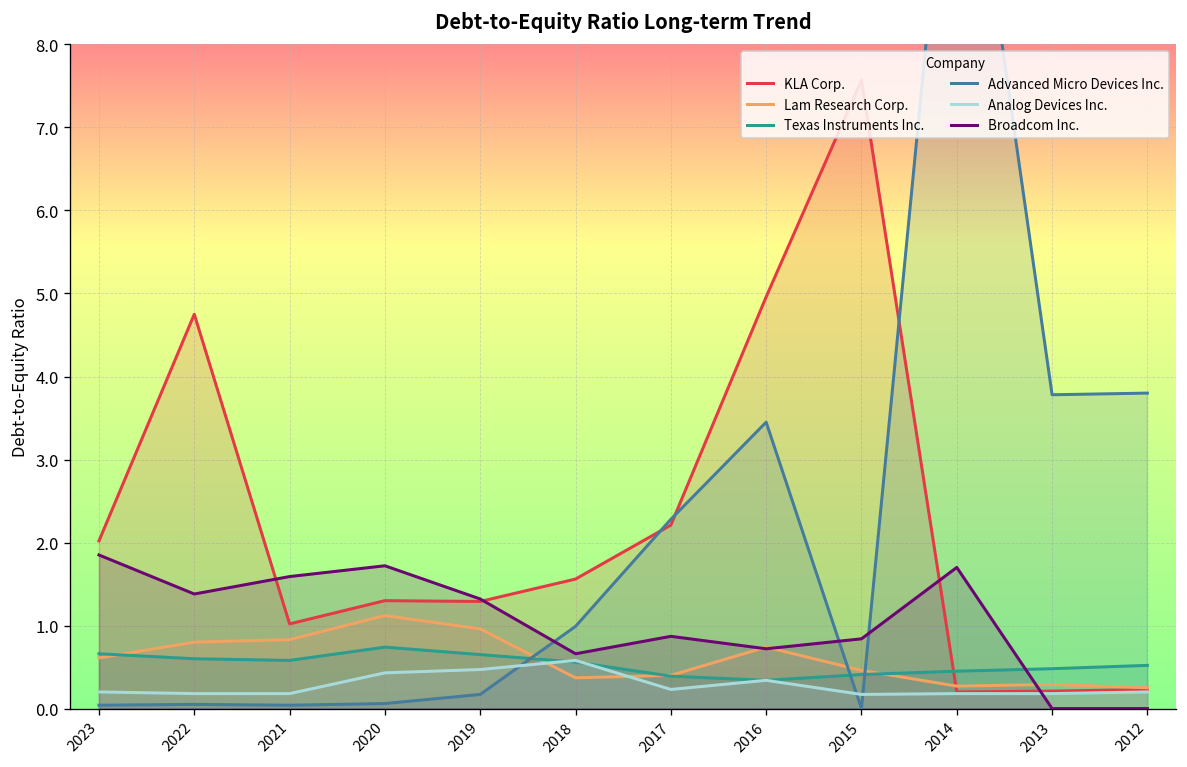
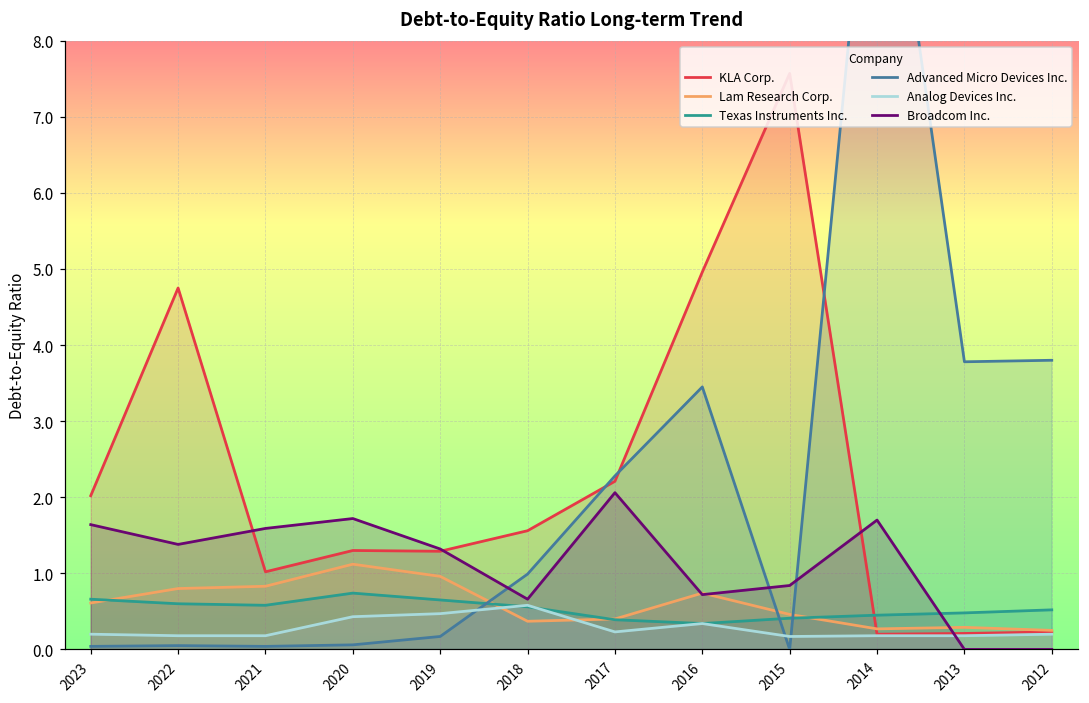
  {
    "KLA Corp.": {
      "2023": 2.0,
      "2022": 4.8,
      "2021": 1.0,
      "2020": 1.3,
      "2018": 1.6,
      "2017": 2.2,
      "2016": 5.0
    },
    "Lam Research Corp.": {
      "2023": 0.6,
      "2022": 0.8,
      "2021": 0.8,
      "2020": 1.1,
      "2019": 1.0,
      "2018": 0.4,
      "2015": 0.5,
      "2014": 0.3,
      "2013": 0.3
    },
    "Analog Devices Inc.": {
      "2023": 0.2,
      "2022": 0.2,
      "2021": 0.2,
      "2020": 0.4,
      "2019": 0.5,
      "2017": 0.2,
      "2015": 0.2
    },
    "Broadcom Inc.": {
-     "2023": 1.9,
+     "2023": 1.6,
      "2022": 1.4,
      "2021": 1.6,
      "2020": 1.7,
      "2018": 0.7,
-     "2017": 0.9,
+     "2017": 2.1,
      "2015": 0.8,
      "2014": 1.7,
      "2013": 0.0,
      "2012": 0.0
    }
  }
